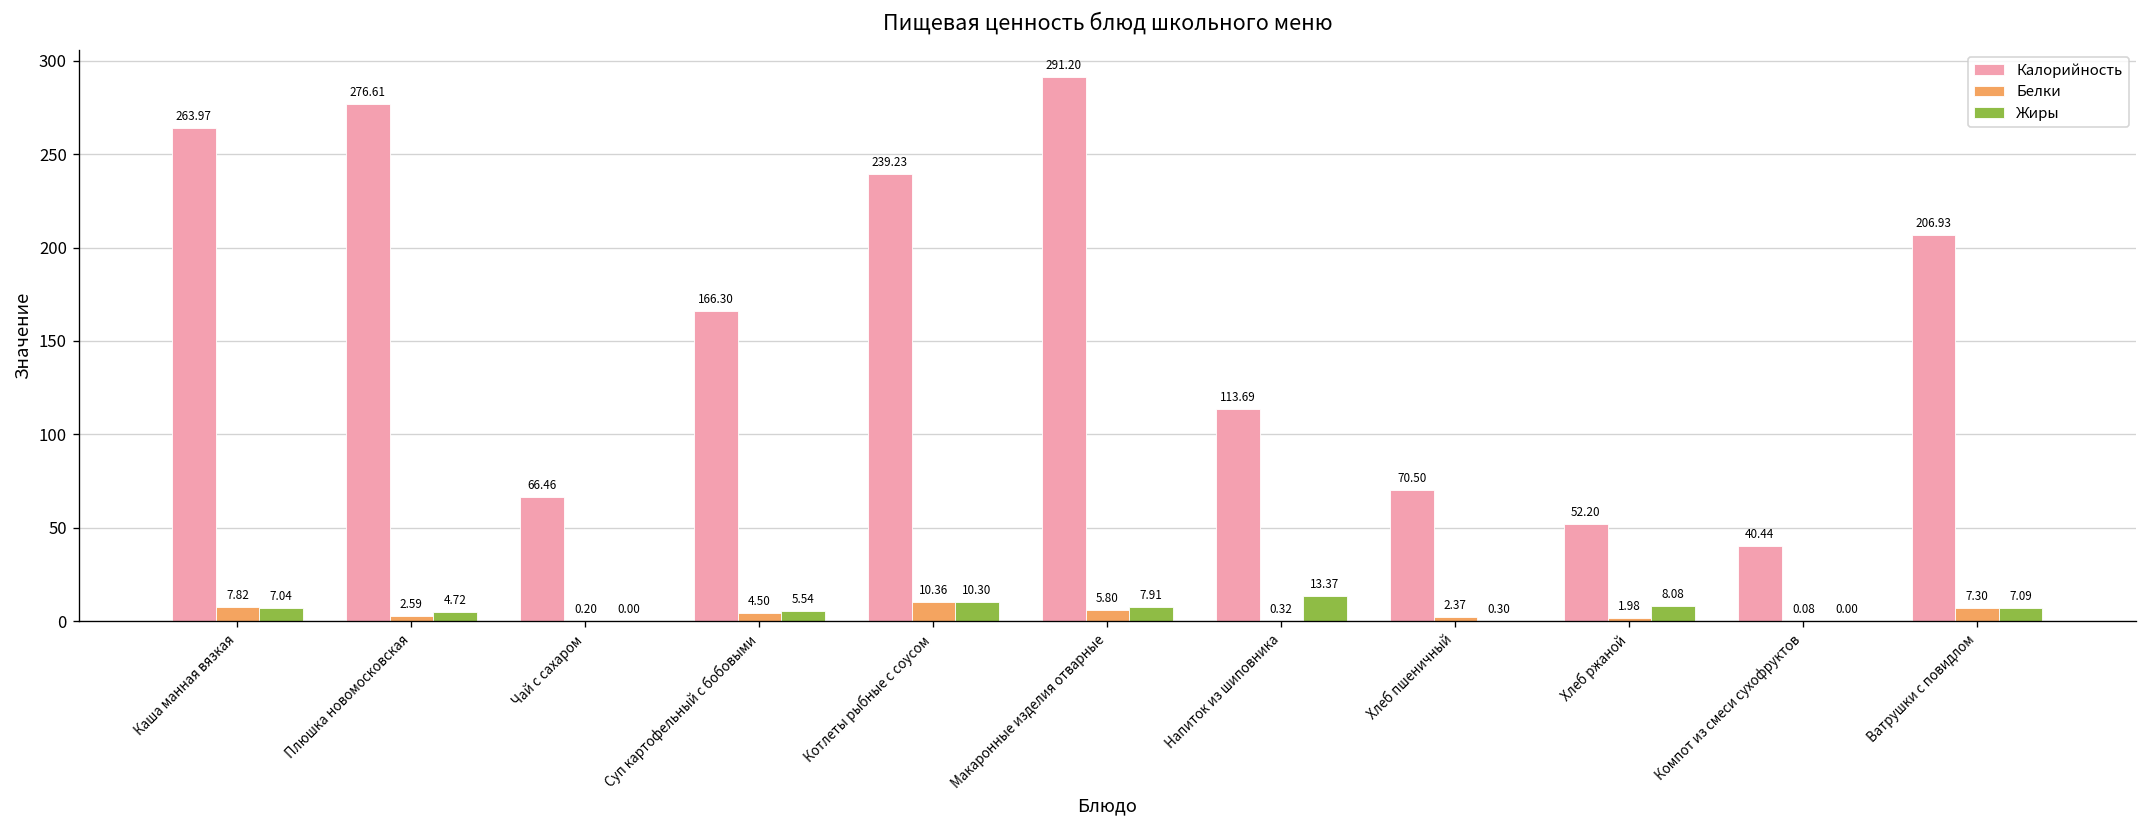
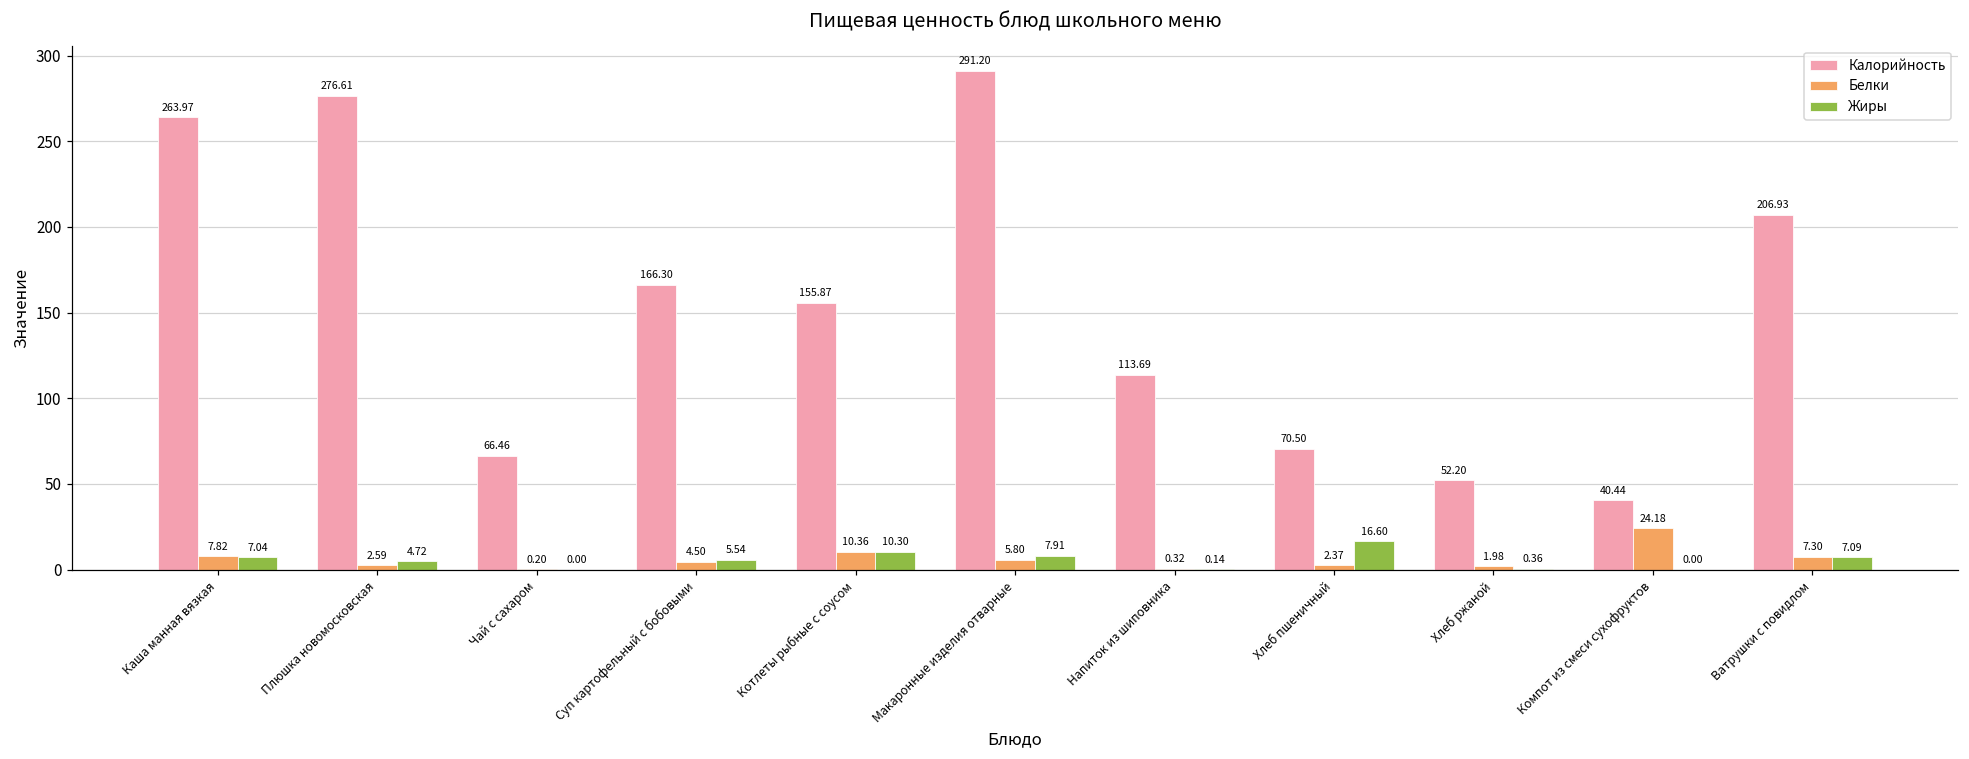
  {
    "Калорийность": {
      "Каша манная вязкая": 263.97,
      "Плюшка новомосковская": 276.61,
      "Чай с сахаром": 66.46,
      "Суп картофельный с бобовыми": 166.30,
-     "Котлеты рыбные с соусом": 239.23,
+     "Котлеты рыбные с соусом": 155.87,
      "Макаронные изделия отварные": 291.20,
      "Напиток из шиповника": 113.69,
      "Хлеб пшеничный": 70.50,
      "Хлеб ржаной": 52.20,
      "Компот из смеси сухофруктов": 40.44,
      "Ватрушки с повидлом": 206.93
    },
    "Белки": {
      "Каша манная вязкая": 7.82,
      "Плюшка новомосковская": 2.59,
      "Чай с сахаром": 0.20,
      "Суп картофельный с бобовыми": 4.50,
      "Котлеты рыбные с соусом": 10.36,
      "Макаронные изделия отварные": 5.80,
      "Напиток из шиповника": 0.32,
      "Хлеб пшеничный": 2.37,
      "Хлеб ржаной": 1.98,
-     "Компот из смеси сухофруктов": 0.08,
+     "Компот из смеси сухофруктов": 24.18,
      "Ватрушки с повидлом": 7.30
    },
    "Жиры": {
      "Каша манная вязкая": 7.04,
      "Плюшка новомосковская": 4.72,
      "Чай с сахаром": 0.00,
      "Суп картофельный с бобовыми": 5.54,
      "Котлеты рыбные с соусом": 10.30,
      "Макаронные изделия отварные": 7.91,
-     "Напиток из шиповника": 13.37,
-     "Хлеб пшеничный": 0.30,
-     "Хлеб ржаной": 8.08,
+     "Напиток из шиповника": 0.14,
+     "Хлеб пшеничный": 16.60,
+     "Хлеб ржаной": 0.36,
      "Компот из смеси сухофруктов": 0.00,
      "Ватрушки с повидлом": 7.09
    }
  }
